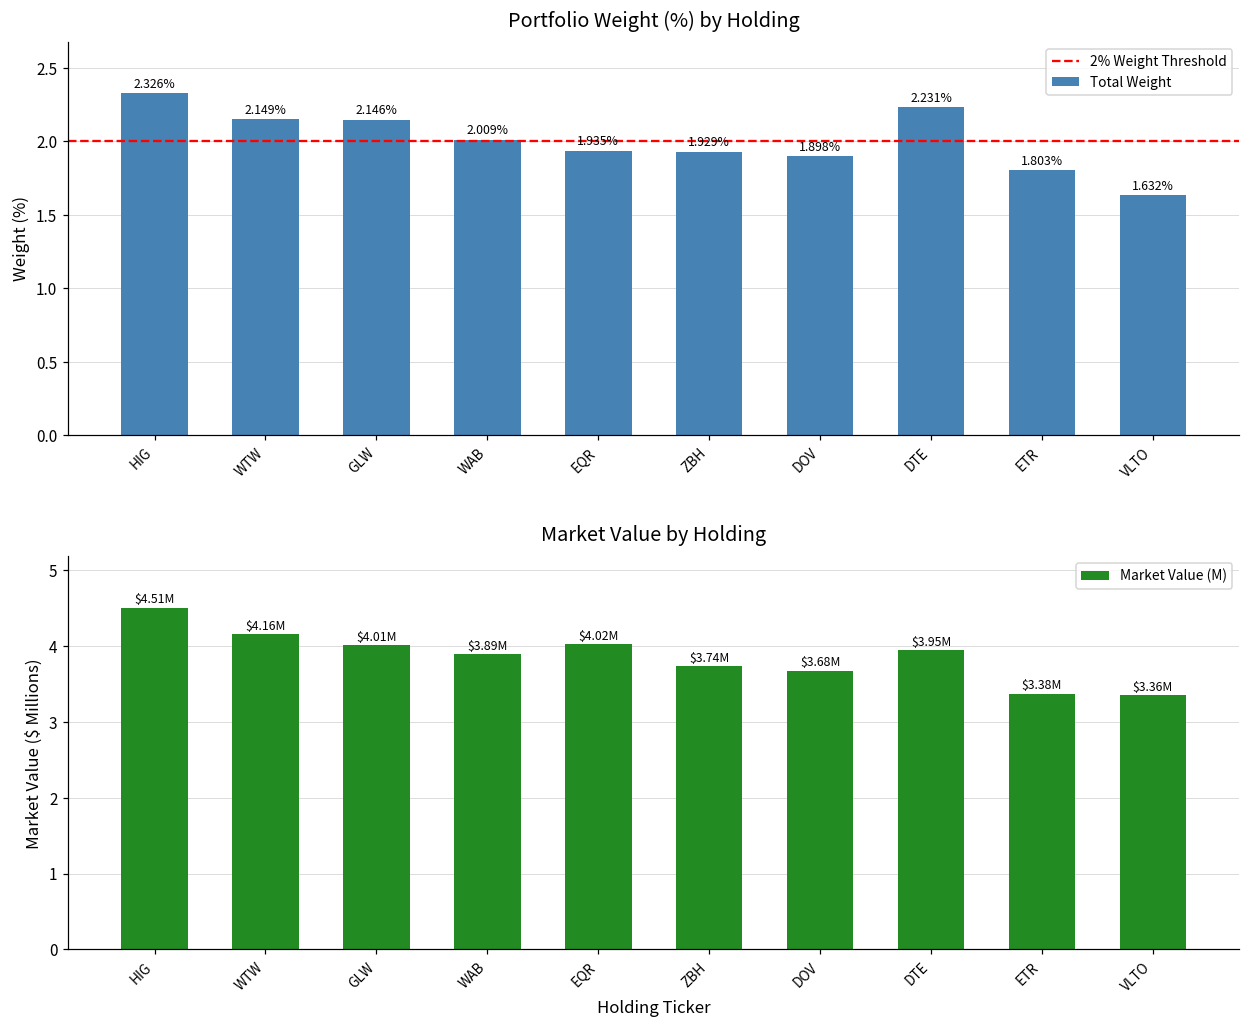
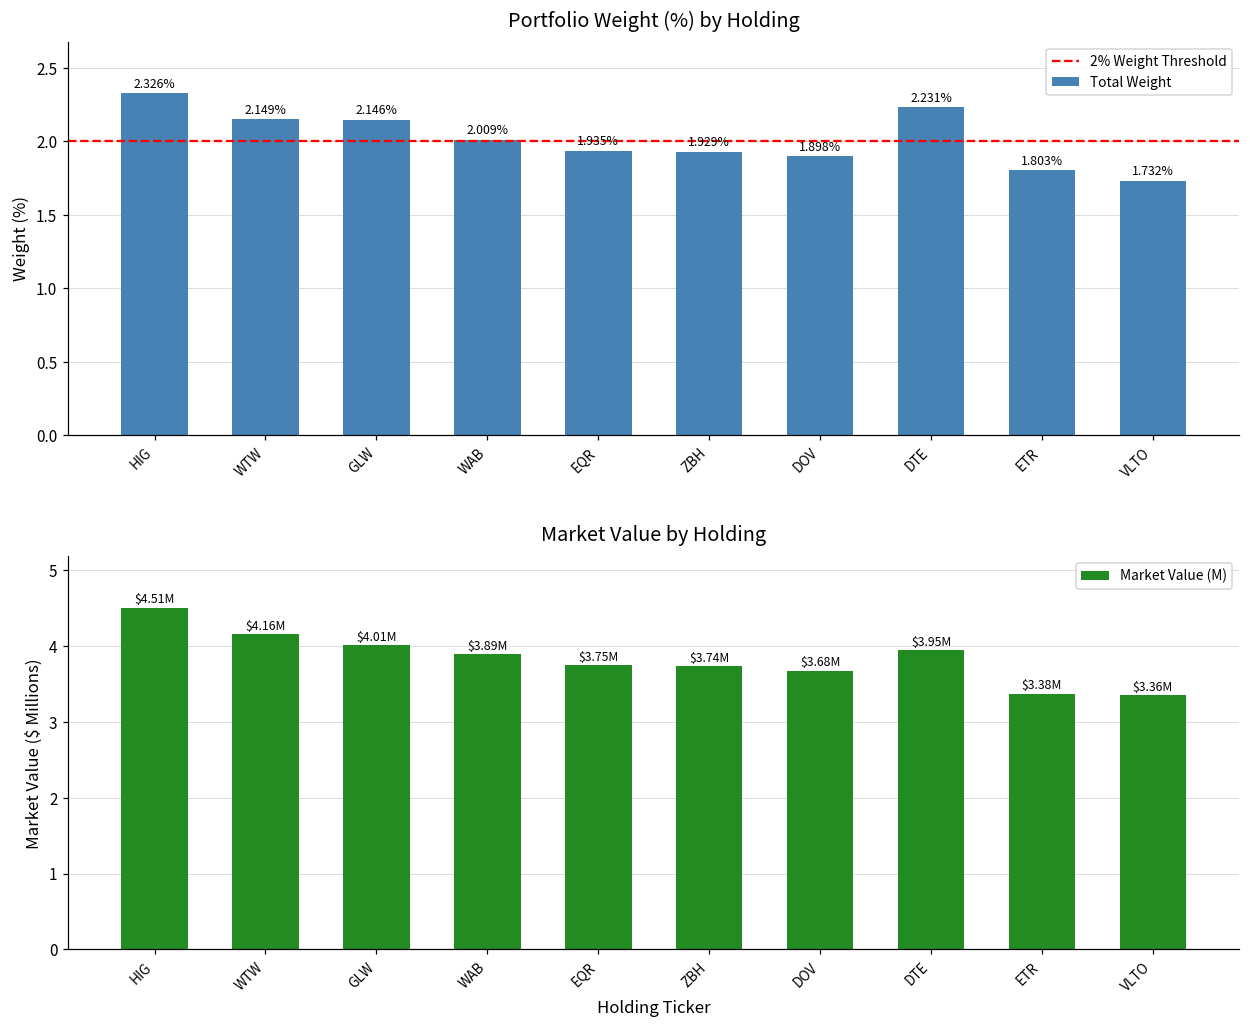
  {
    "Portfolio Weight (%) by Holding": {
      "HIG": "2.326%",
      "WTW": "2.149%",
      "GLW": "2.146%",
      "WAB": "2.009%",
      "EQR": "1.935%",
      "ZBH": "1.929%",
      "DOV": "1.898%",
      "DTE": "2.231%",
      "ETR": "1.803%",
-     "VLTO": "1.632%"
+     "VLTO": "1.732%"
    },
    "Market Value by Holding": {
      "HIG": "$4.51M",
      "WTW": "$4.16M",
      "GLW": "$4.01M",
      "WAB": "$3.89M",
-     "EQR": "$4.02M",
+     "EQR": "$3.75M",
      "ZBH": "$3.74M",
      "DOV": "$3.68M",
      "DTE": "$3.95M",
      "ETR": "$3.38M",
      "VLTO": "$3.36M"
    }
  }
